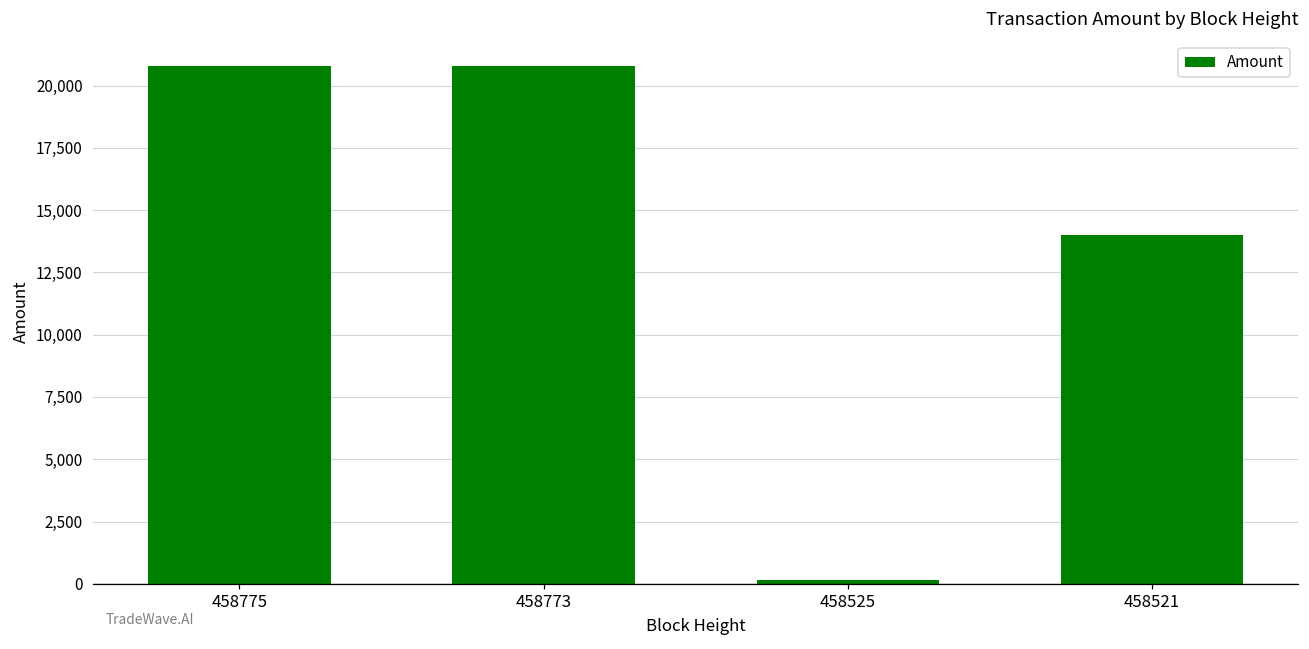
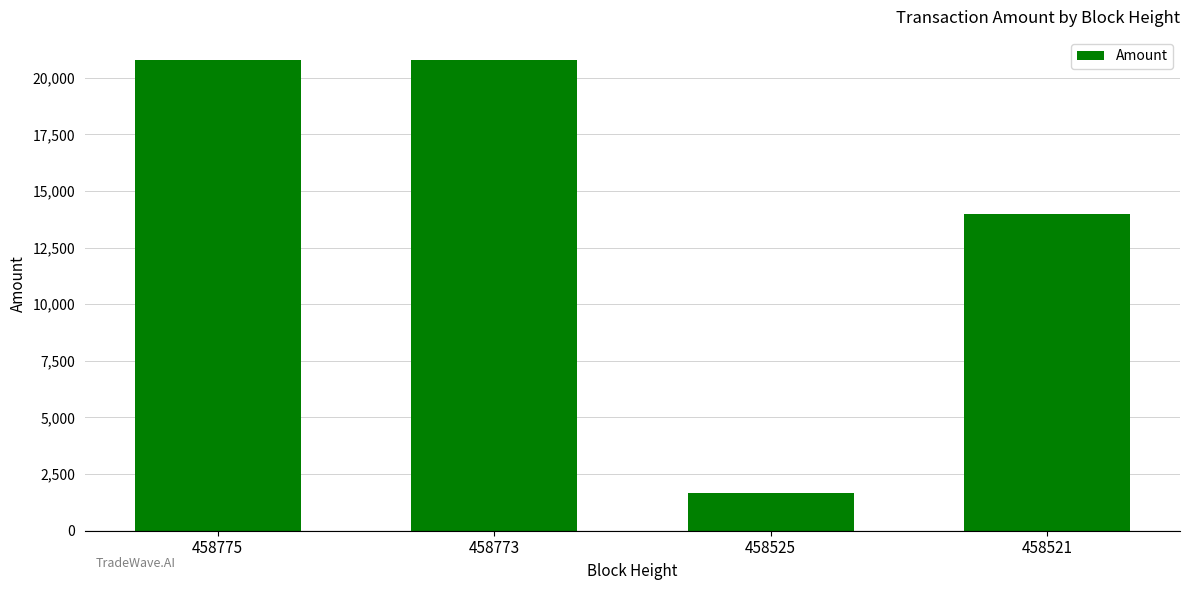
  {
    "458775": "20,800",
    "458773": "20,800",
-   "458525": "100",
+   "458525": "1,700",
    "458521": "14,000"
  }
